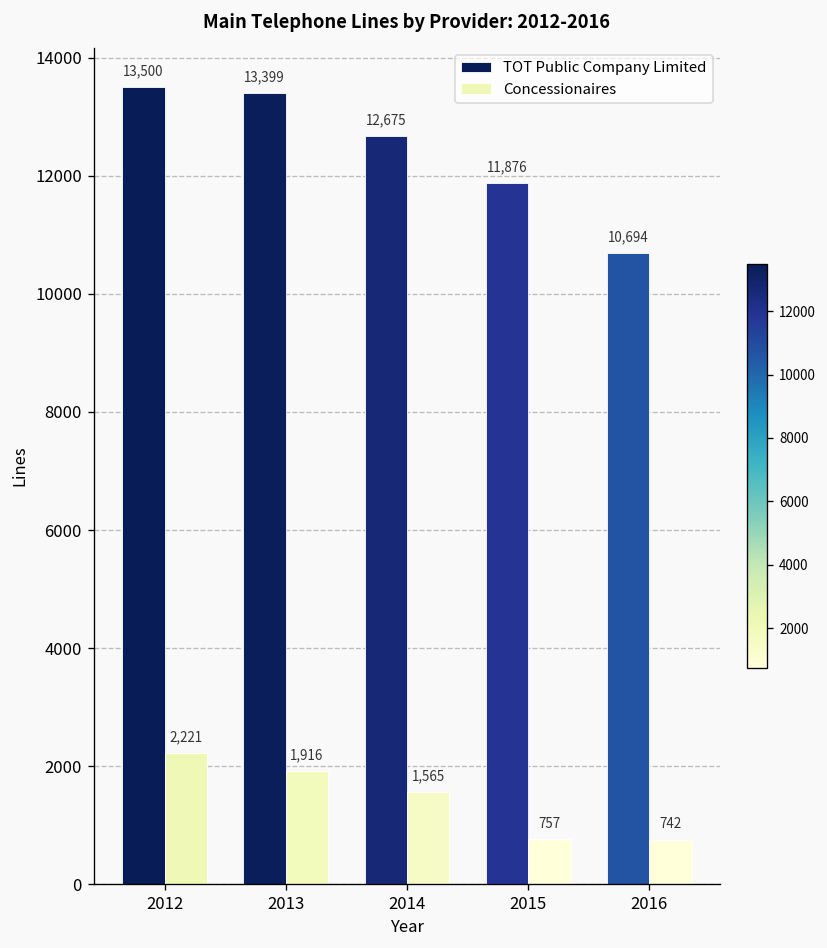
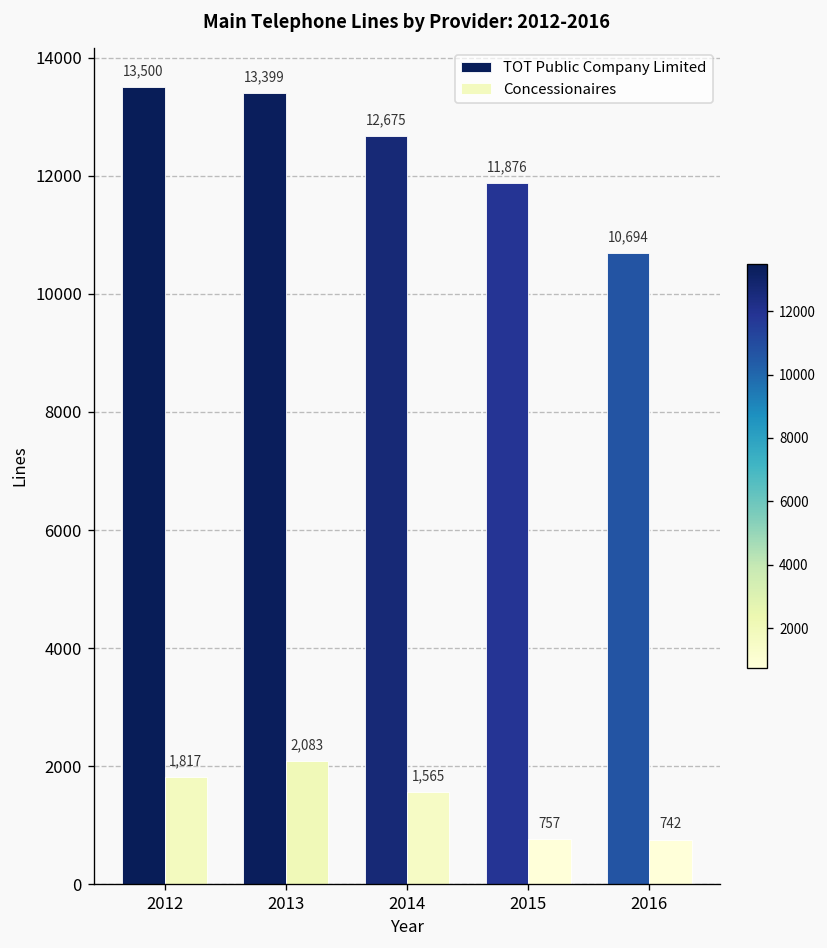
  {
    "TOT Public Company Limited": {
      "2012": "13,500",
      "2013": "13,399",
      "2014": "12,675",
      "2015": "11,876",
      "2016": "10,694"
    },
    "Concessionaires": {
-     "2012": "2,221",
-     "2013": "1,916",
+     "2012": "1,817",
+     "2013": "2,083",
      "2014": "1,565",
      "2015": "757",
      "2016": "742"
    }
  }
